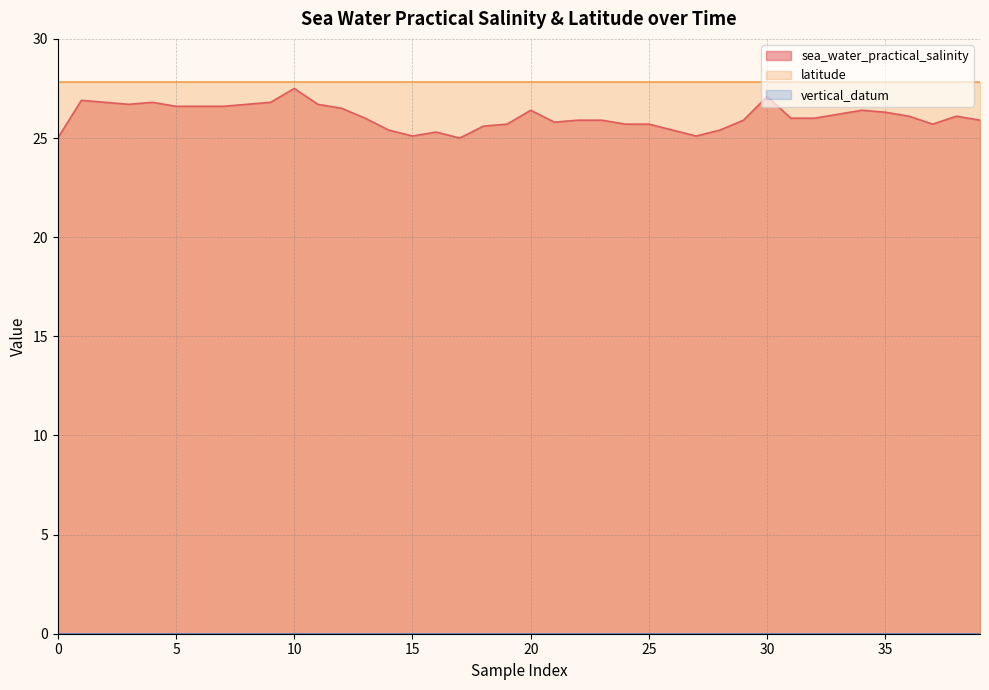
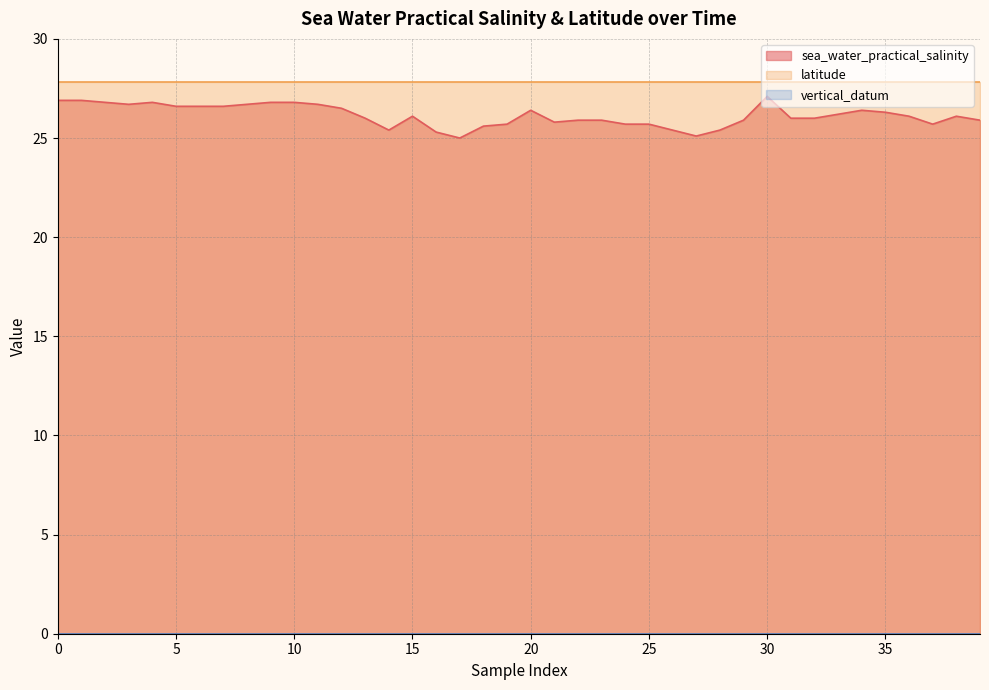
  {
    "sea_water_practical_salinity": {
-     "0": 25.0,
+     "0": 26.9,
      "5": 26.6,
-     "10": 27.5,
-     "15": 25.1,
+     "10": 26.8,
+     "15": 26.1,
      "20": 26.4,
      "25": 25.7,
      "35": 26.3
    },
    "latitude": {
      "0": 27.8,
      "5": 27.8,
      "10": 27.8,
      "15": 27.8,
      "20": 27.8,
      "25": 27.8
    },
    "vertical_datum": {
      "0": 0.0,
      "5": 0.0,
      "10": 0.0,
      "15": 0.0,
      "20": 0.0,
      "25": 0.0,
      "30": 0.0,
      "35": 0.0
    }
  }
